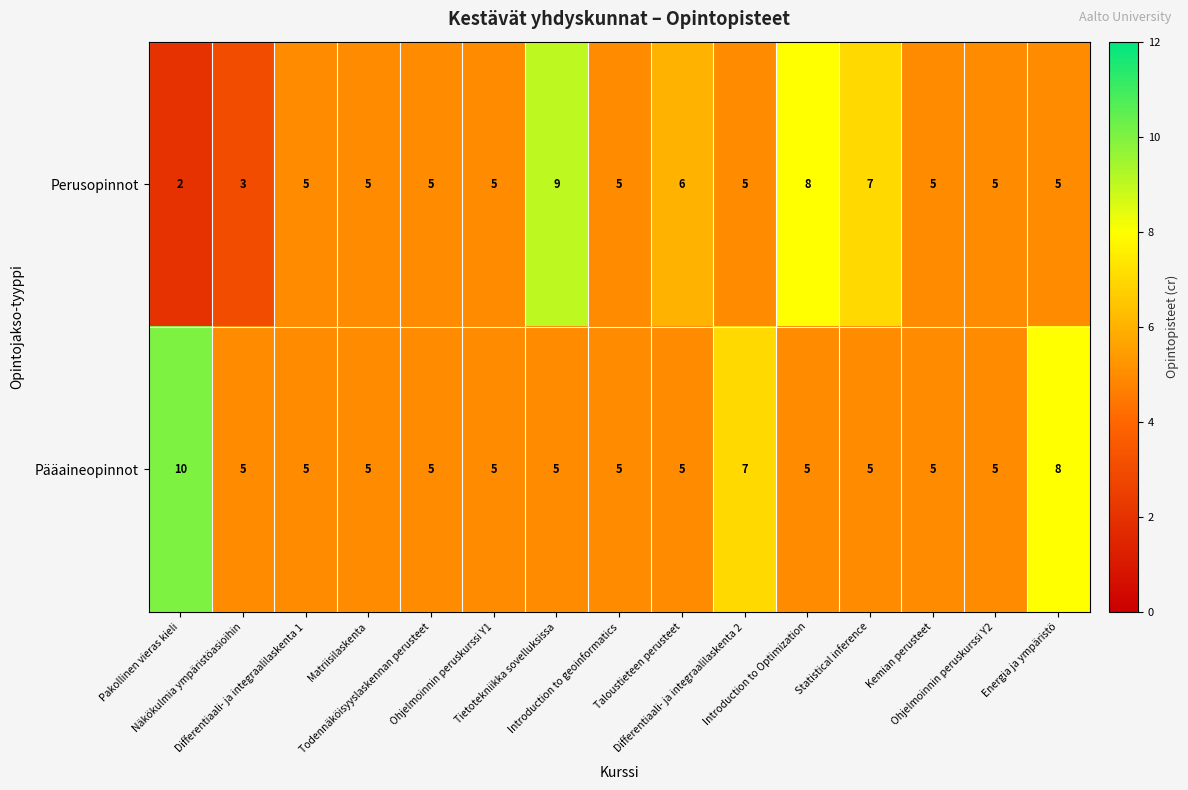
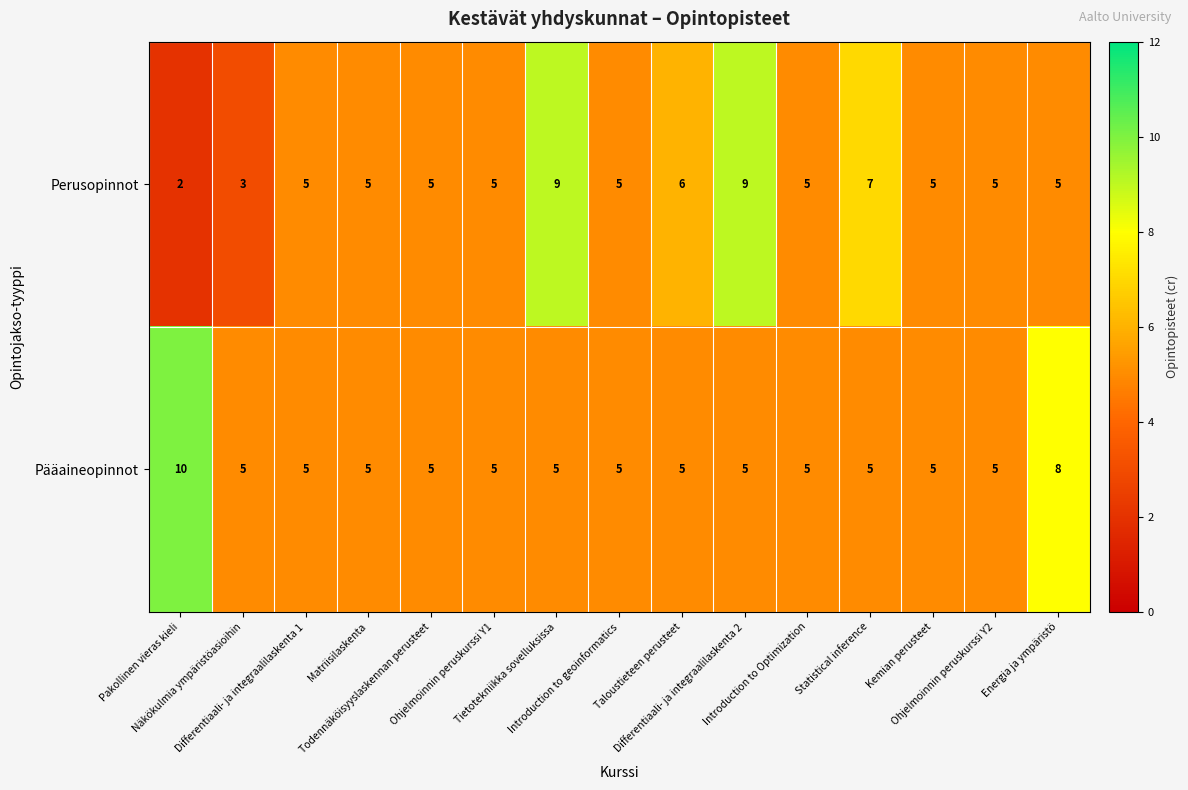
  {
    "Perusopinnot": {
      "Pakollinen vieras kieli": 2,
      "Näkökulmia ympäristöasioihin": 3,
      "Differentiaali- ja integraalilaskenta 1": 5,
      "Matriisilaskenta": 5,
      "Todennäköisyyslaskennan perusteet": 5,
      "Ohjelmoinnin peruskurssi Y1": 5,
      "Tietotekniikka sovelluksissa": 9,
      "Introduction to geoinformatics": 5,
      "Taloustieteen perusteet": 6,
-     "Differentiaali- ja integraalilaskenta 2": 5,
-     "Introduction to Optimization": 8,
+     "Differentiaali- ja integraalilaskenta 2": 9,
+     "Introduction to Optimization": 5,
      "Statistical inference": 7,
      "Kemian perusteet": 5,
      "Ohjelmoinnin peruskurssi Y2": 5,
      "Energia ja ympäristö": 5
    },
    "Pääaineopinnot": {
      "Pakollinen vieras kieli": 10,
      "Näkökulmia ympäristöasioihin": 5,
      "Differentiaali- ja integraalilaskenta 1": 5,
      "Matriisilaskenta": 5,
      "Todennäköisyyslaskennan perusteet": 5,
      "Ohjelmoinnin peruskurssi Y1": 5,
      "Tietotekniikka sovelluksissa": 5,
      "Introduction to geoinformatics": 5,
      "Taloustieteen perusteet": 5,
-     "Differentiaali- ja integraalilaskenta 2": 7,
+     "Differentiaali- ja integraalilaskenta 2": 5,
      "Introduction to Optimization": 5,
      "Statistical inference": 5,
      "Kemian perusteet": 5,
      "Ohjelmoinnin peruskurssi Y2": 5,
      "Energia ja ympäristö": 8
    }
  }
